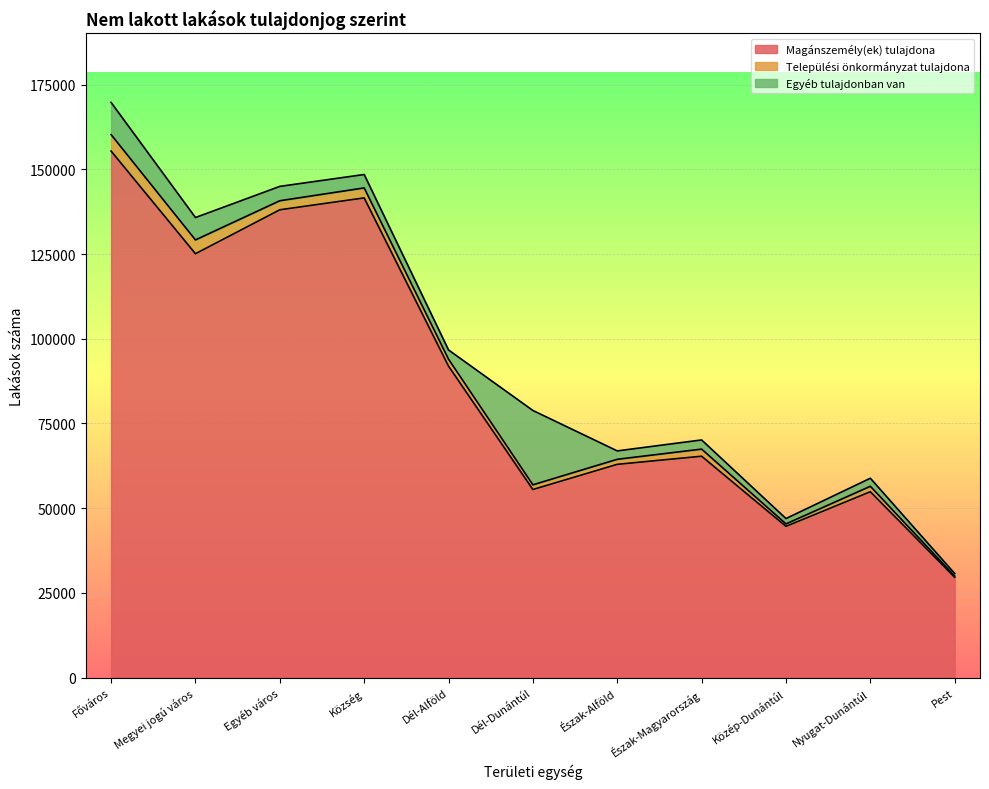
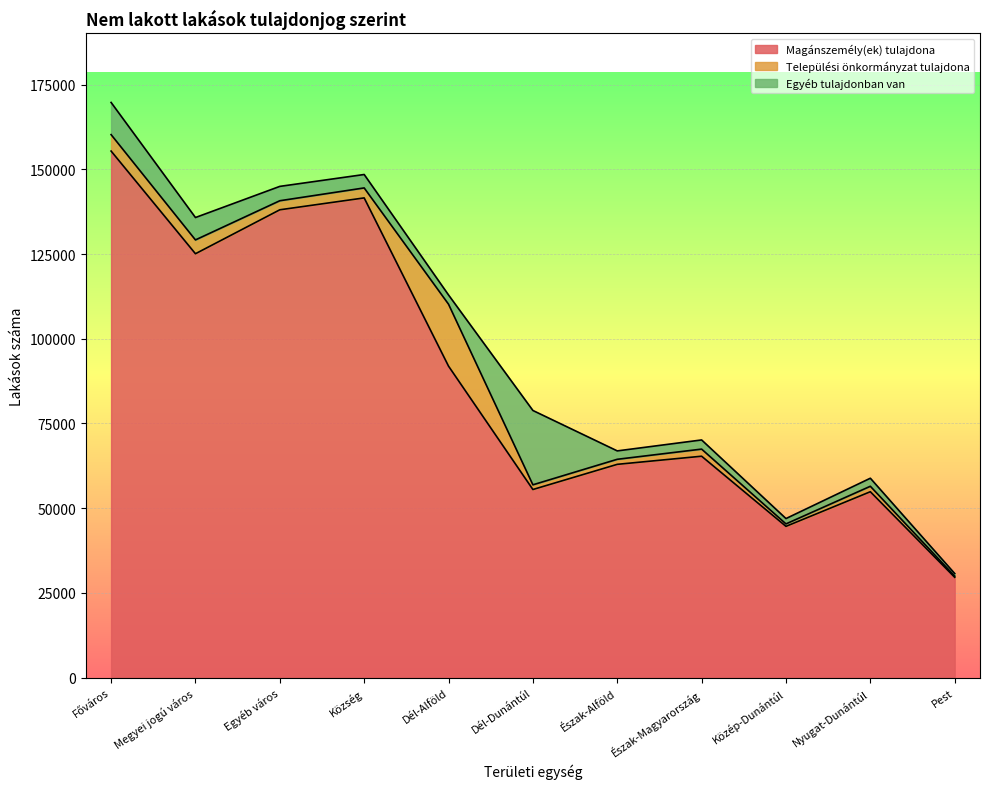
  {
    "Magánszemély(ek) tulajdona": {
      "Főváros": 155000,
      "Megyei jogú város": 125000,
      "Egyéb város": 138000,
      "Község": 142000,
      "Dél-Alföld": 92000,
      "Dél-Dunántúl": 56000,
      "Észak-Alföld": 63000,
      "Észak-Magyarország": 65000,
      "Nyugat-Dunántúl": 55000
    },
    "Települési önkormányzat tulajdona": {
      "Főváros": 5000,
      "Megyei jogú város": 4000,
      "Egyéb város": 3000,
      "Község": 3000,
-     "Dél-Alföld": 2000,
+     "Dél-Alföld": 18000,
      "Dél-Dunántúl": 1000,
      "Észak-Alföld": 1000,
      "Észak-Magyarország": 2000,
      "Nyugat-Dunántúl": 2000
    },
    "Egyéb tulajdonban van": {
      "Főváros": 9000,
      "Megyei jogú város": 7000,
      "Egyéb város": 4000,
      "Község": 4000,
      "Dél-Alföld": 3000,
      "Dél-Dunántúl": 22000,
      "Észak-Alföld": 2000,
      "Észak-Magyarország": 3000,
      "Közép-Dunántúl": 2000,
      "Nyugat-Dunántúl": 2000,
      "Pest": 1000
    }
  }
